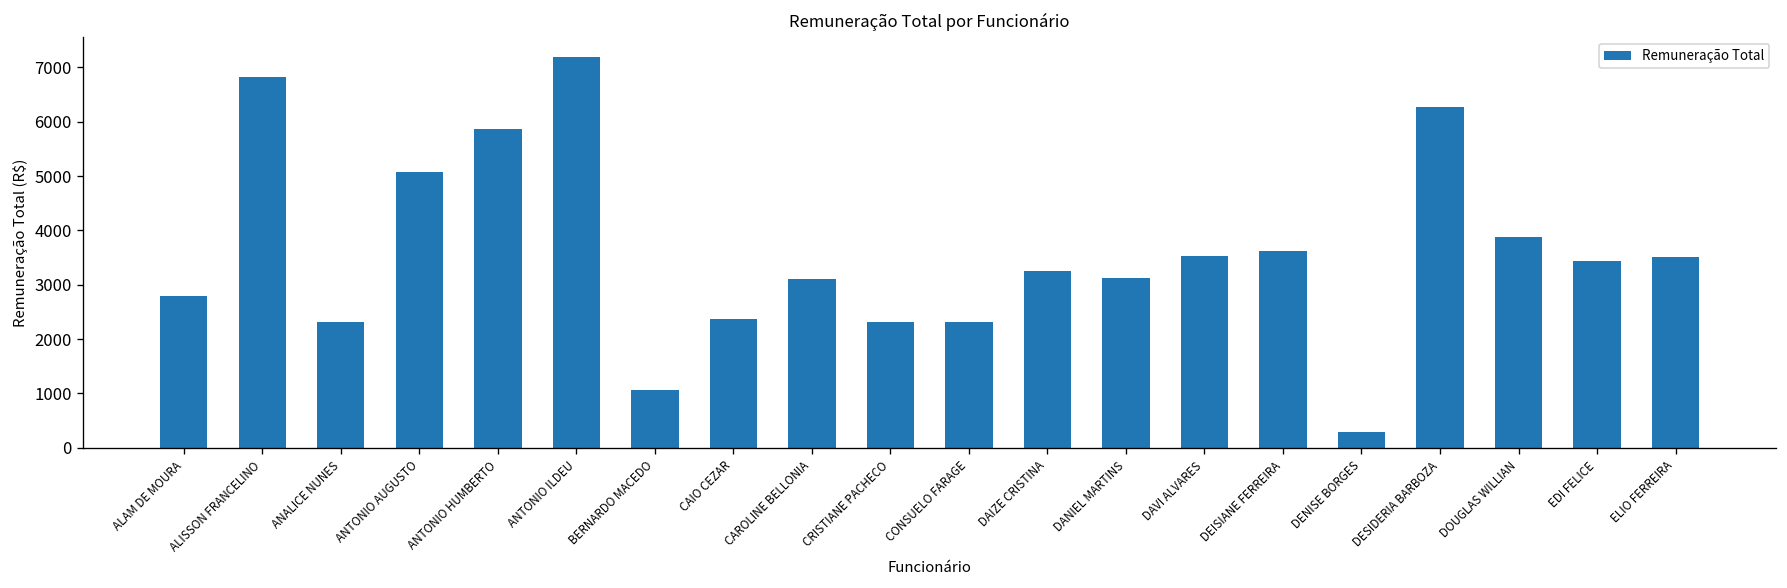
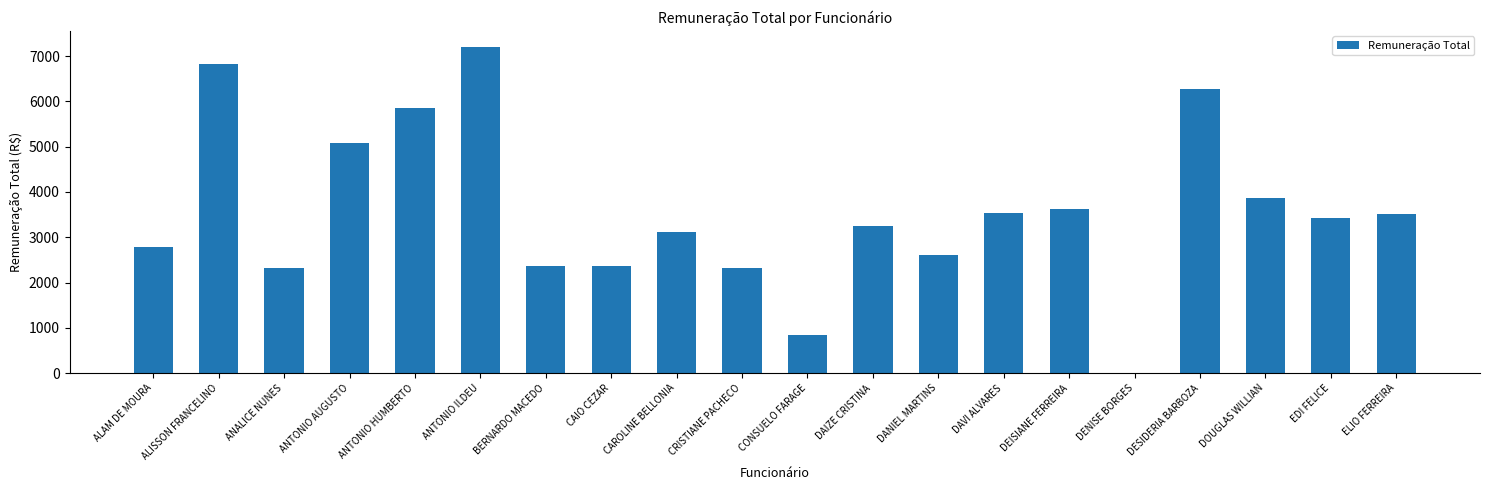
  {
    "ALAM DE MOURA": 2800,
    "ALISSON FRANCELINO": 6800,
    "ANALICE NUNES": 2300,
    "ANTONIO AUGUSTO": 5100,
    "ANTONIO HUMBERTO": 5900,
    "ANTONIO ILDEU": 7200,
-   "BERNARDO MACEDO": 1100,
+   "BERNARDO MACEDO": 2400,
    "CAIO CEZAR": 2400,
    "CAROLINE BELLONIA": 3100,
    "CRISTIANE PACHECO": 2300,
-   "CONSUELO FARAGE": 2300,
+   "CONSUELO FARAGE": 800,
    "DAIZE CRISTINA": 3300,
-   "DANIEL MARTINS": 3100,
+   "DANIEL MARTINS": 2600,
    "DAVI ALVARES": 3500,
    "DEISIANE FERREIRA": 3600,
-   "DENISE BORGES": 300,
+   "DENISE BORGES": 0,
    "DESIDERIA BARBOZA": 6300,
    "DOUGLAS WILLIAN": 3900,
    "EDI FELICE": 3400,
    "ELIO FERREIRA": 3500
  }
